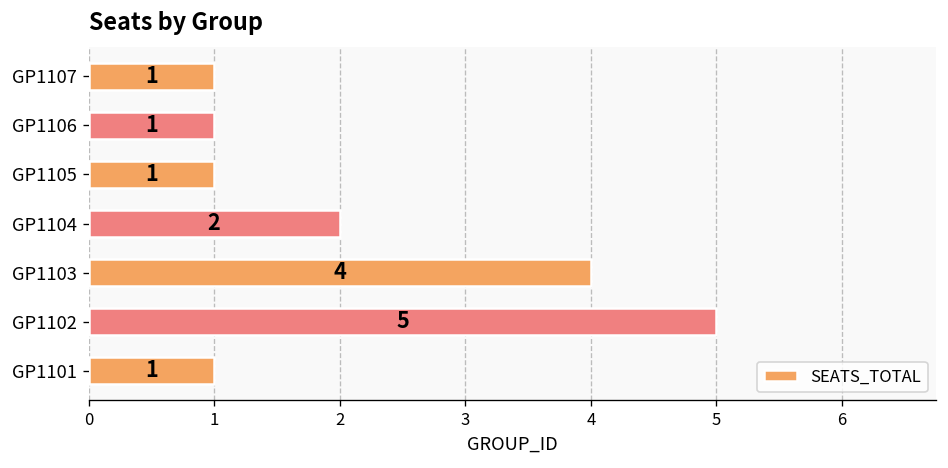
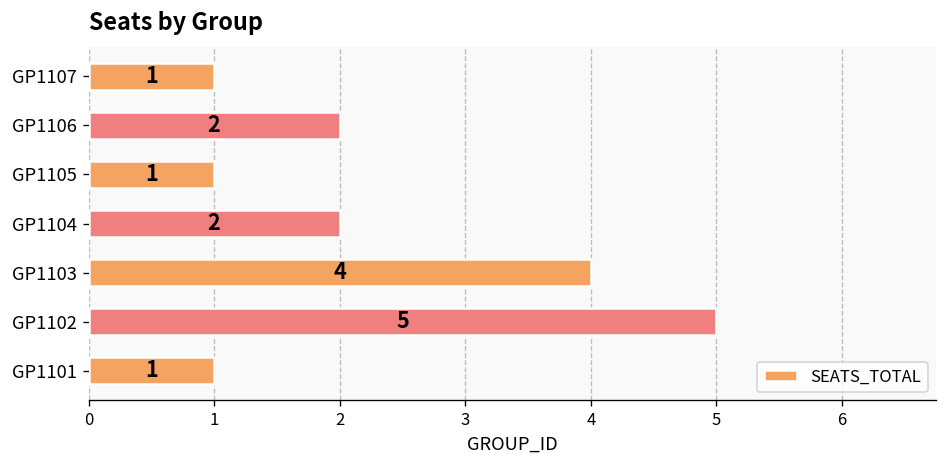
  {
    "GP1107": 1,
-   "GP1106": 1,
+   "GP1106": 2,
    "GP1105": 1,
    "GP1104": 2,
    "GP1103": 4,
    "GP1102": 5,
    "GP1101": 1
  }
